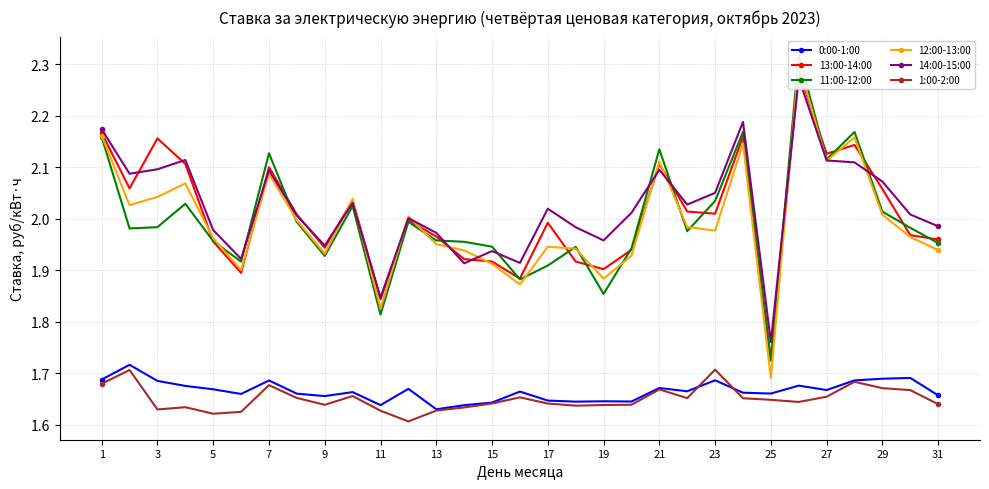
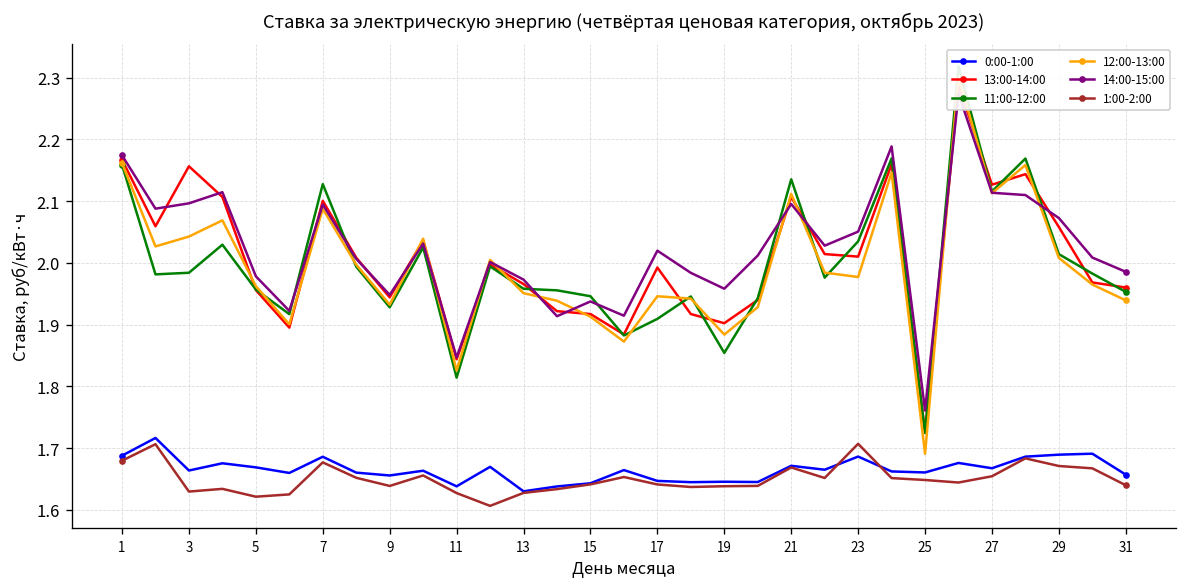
  {
    "0:00-1:00": {
      "1": 1.69,
-     "3": 1.69,
+     "3": 1.66,
      "5": 1.67,
      "7": 1.69,
      "9": 1.66,
      "11": 1.64,
      "17": 1.65,
      "19": 1.65,
      "23": 1.69,
      "25": 1.66,
      "27": 1.67,
      "29": 1.69,
      "31": 1.66
    },
    "13:00-14:00": {
      "1": 2.17,
      "3": 2.16,
      "7": 2.10,
      "13": 1.97,
      "17": 1.99,
      "19": 1.90,
      "23": 2.01,
      "27": 2.13,
      "29": 2.06,
      "31": 1.96
    },
    "11:00-12:00": {
      "3": 1.98,
      "7": 2.13,
      "11": 1.81,
      "13": 1.96,
      "15": 1.95,
      "17": 1.91,
      "19": 1.85,
      "21": 2.14,
      "23": 2.03,
      "29": 2.01,
      "31": 1.95
    },
    "12:00-13:00": {
      "3": 2.04,
      "5": 1.96,
      "7": 2.09,
      "11": 1.83,
      "13": 1.95,
      "17": 1.95,
      "19": 1.88,
      "23": 1.98,
      "25": 1.69,
      "29": 2.01,
      "31": 1.94
    },
    "14:00-15:00": {
      "1": 2.17,
      "3": 2.10,
      "5": 1.98,
      "7": 2.09,
      "13": 1.97,
      "15": 1.94,
      "17": 2.02,
      "19": 1.96,
      "21": 2.10,
      "23": 2.05,
      "25": 1.76,
      "29": 2.07,
      "31": 1.99
    },
    "1:00-2:00": {
      "1": 1.68,
      "3": 1.63,
      "5": 1.62,
      "7": 1.68,
      "9": 1.64,
      "11": 1.63,
      "17": 1.64,
      "19": 1.64,
      "23": 1.71,
      "25": 1.65,
      "27": 1.65,
      "29": 1.67,
      "31": 1.64
    }
  }
